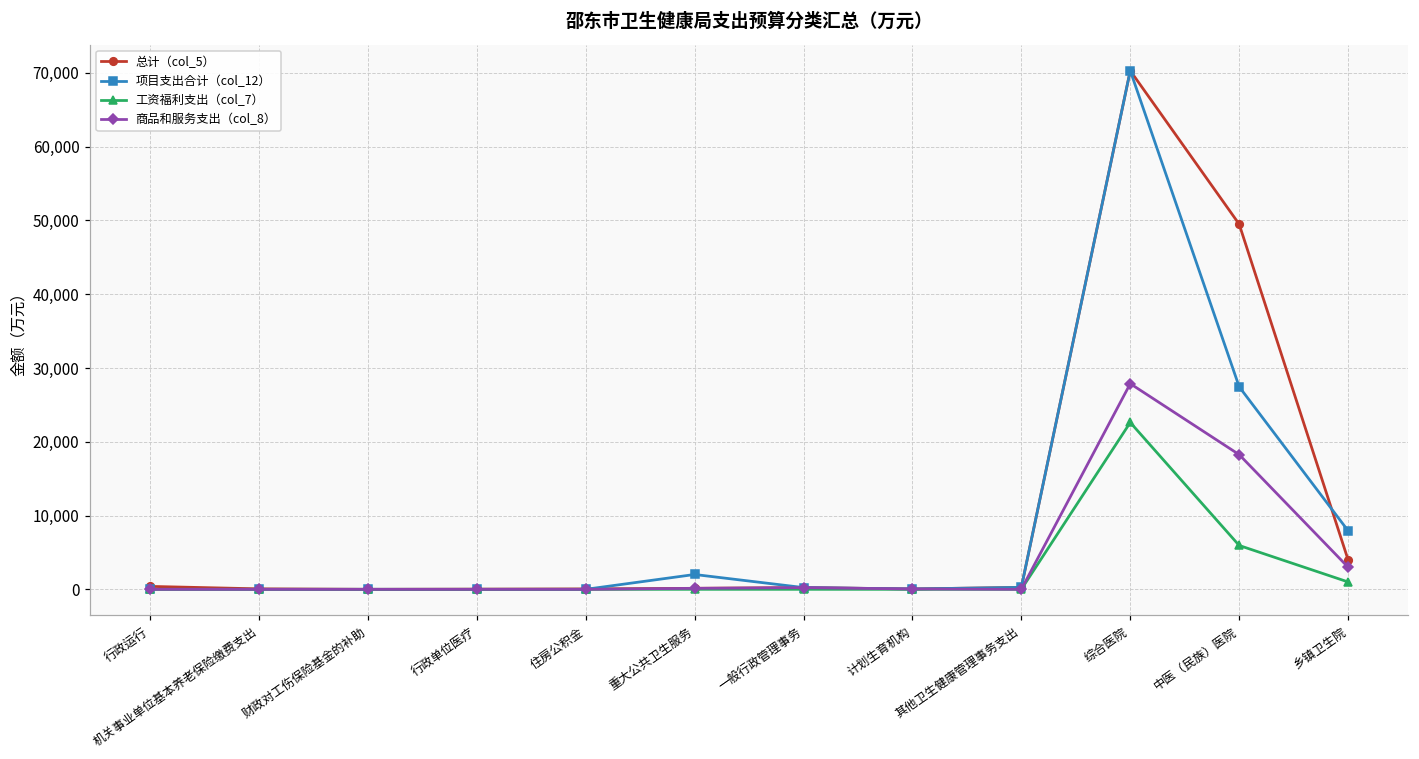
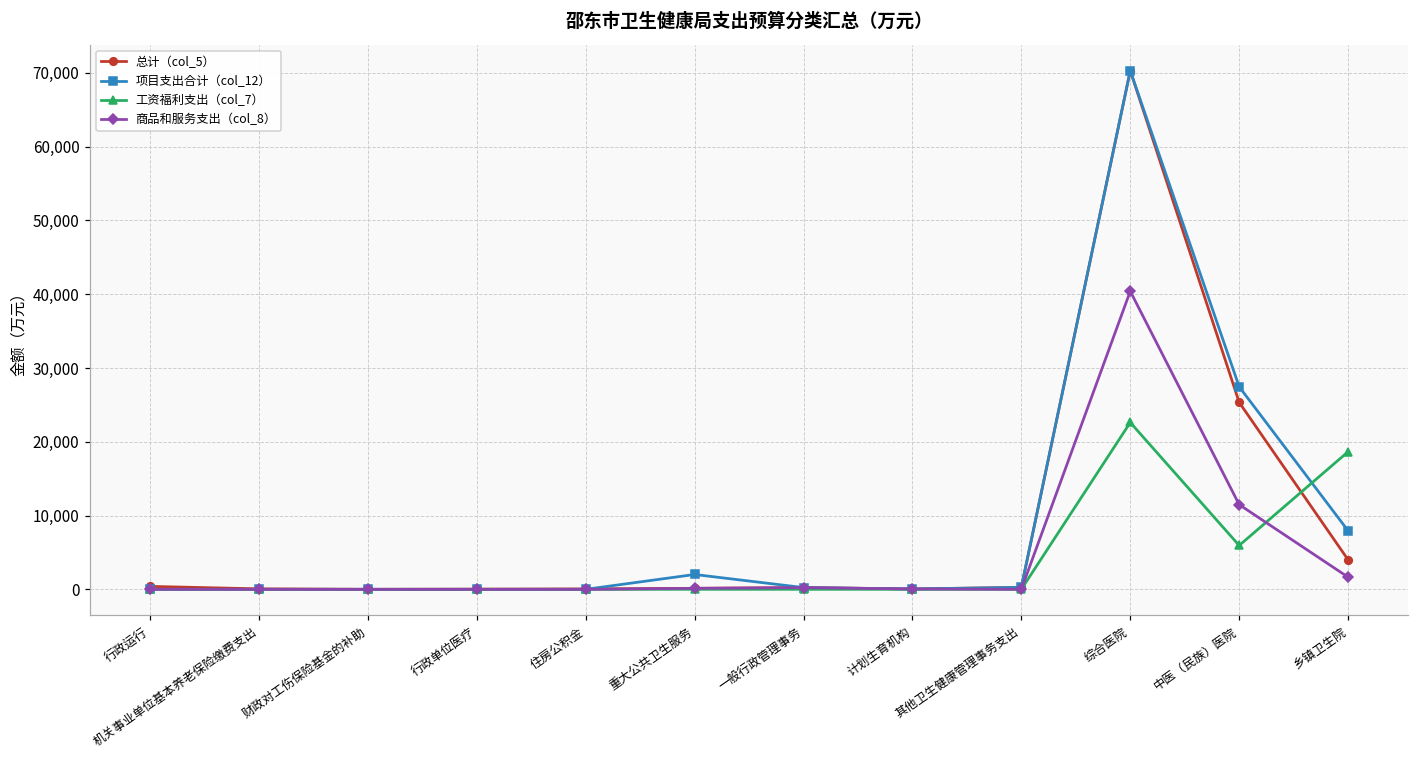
  {
    "总计（col_5）": {
      "行政运行": "0",
-     "中医（民族）医院": "49,000",
+     "中医（民族）医院": "25,000",
      "乡镇卫生院": "4,000"
    },
    "项目支出合计（col_12）": {
      "重大公共卫生服务": "2,000",
      "中医（民族）医院": "27,000",
      "乡镇卫生院": "8,000"
    },
    "工资福利支出（col_7）": {
      "综合医院": "23,000",
      "中医（民族）医院": "6,000",
-     "乡镇卫生院": "1,000"
+     "乡镇卫生院": "19,000"
    },
    "商品和服务支出（col_8）": {
-     "综合医院": "28,000",
-     "中医（民族）医院": "18,000",
-     "乡镇卫生院": "3,000"
+     "综合医院": "40,000",
+     "中医（民族）医院": "11,000",
+     "乡镇卫生院": "2,000"
    }
  }
